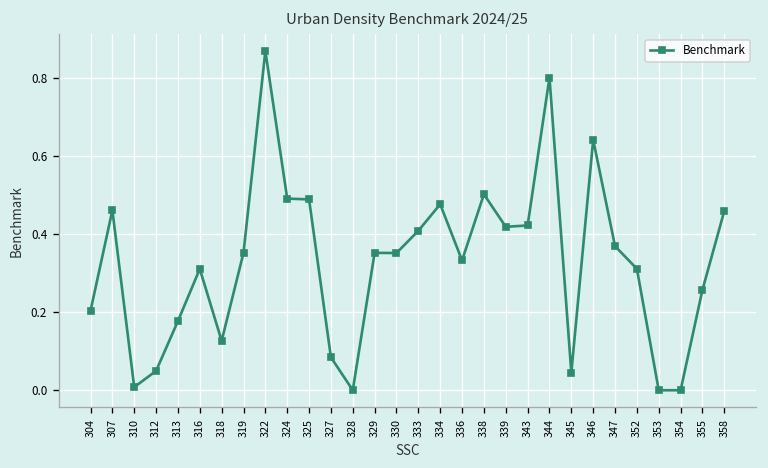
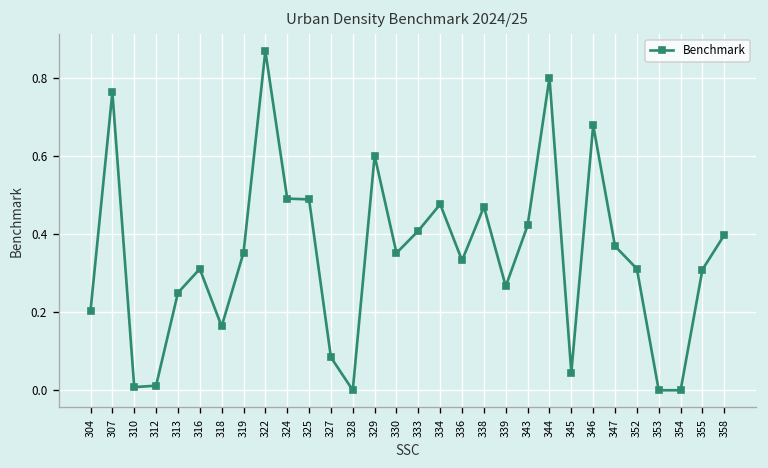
  {
    "304": 0.20,
-   "307": 0.46,
+   "307": 0.76,
    "310": 0.01,
-   "312": 0.05,
-   "313": 0.18,
+   "312": 0.01,
+   "313": 0.25,
    "316": 0.31,
-   "318": 0.13,
+   "318": 0.16,
    "319": 0.35,
    "322": 0.87,
    "324": 0.49,
    "325": 0.49,
    "327": 0.08,
    "328": 0.00,
-   "329": 0.35,
+   "329": 0.60,
    "330": 0.35,
    "333": 0.41,
    "334": 0.48,
    "336": 0.33,
-   "338": 0.50,
-   "339": 0.42,
+   "338": 0.47,
+   "339": 0.27,
    "343": 0.42,
    "344": 0.80,
    "345": 0.05,
-   "346": 0.64,
+   "346": 0.68,
    "347": 0.37,
    "352": 0.31,
    "353": 0.00,
    "354": 0.00,
-   "355": 0.26,
-   "358": 0.46
+   "355": 0.31,
+   "358": 0.40
  }
